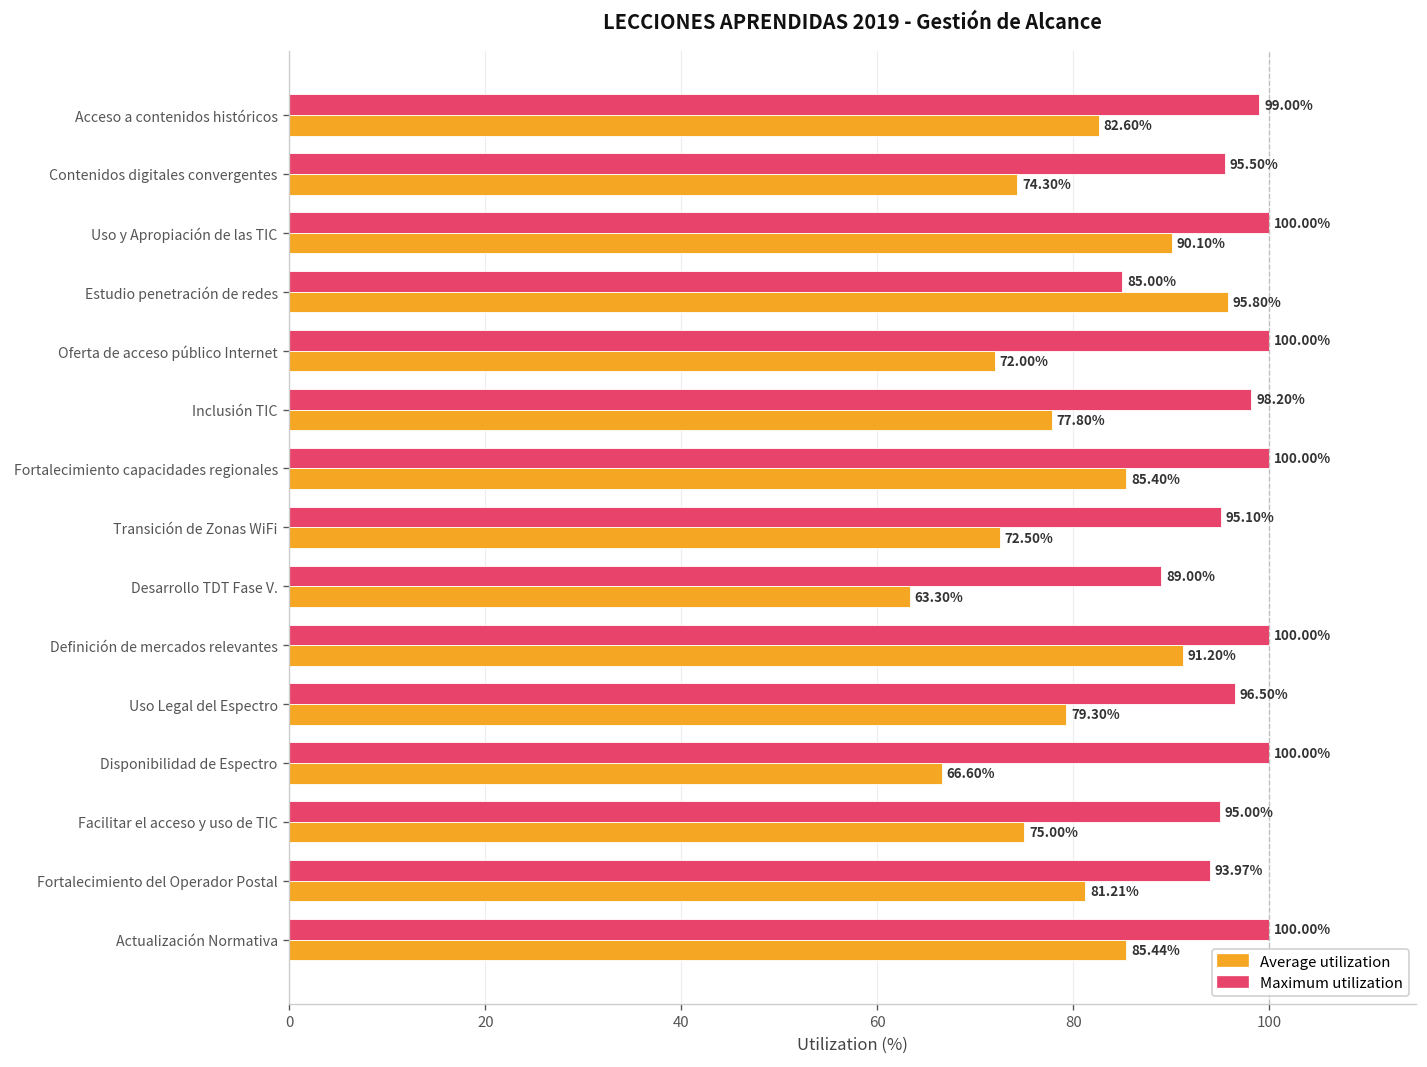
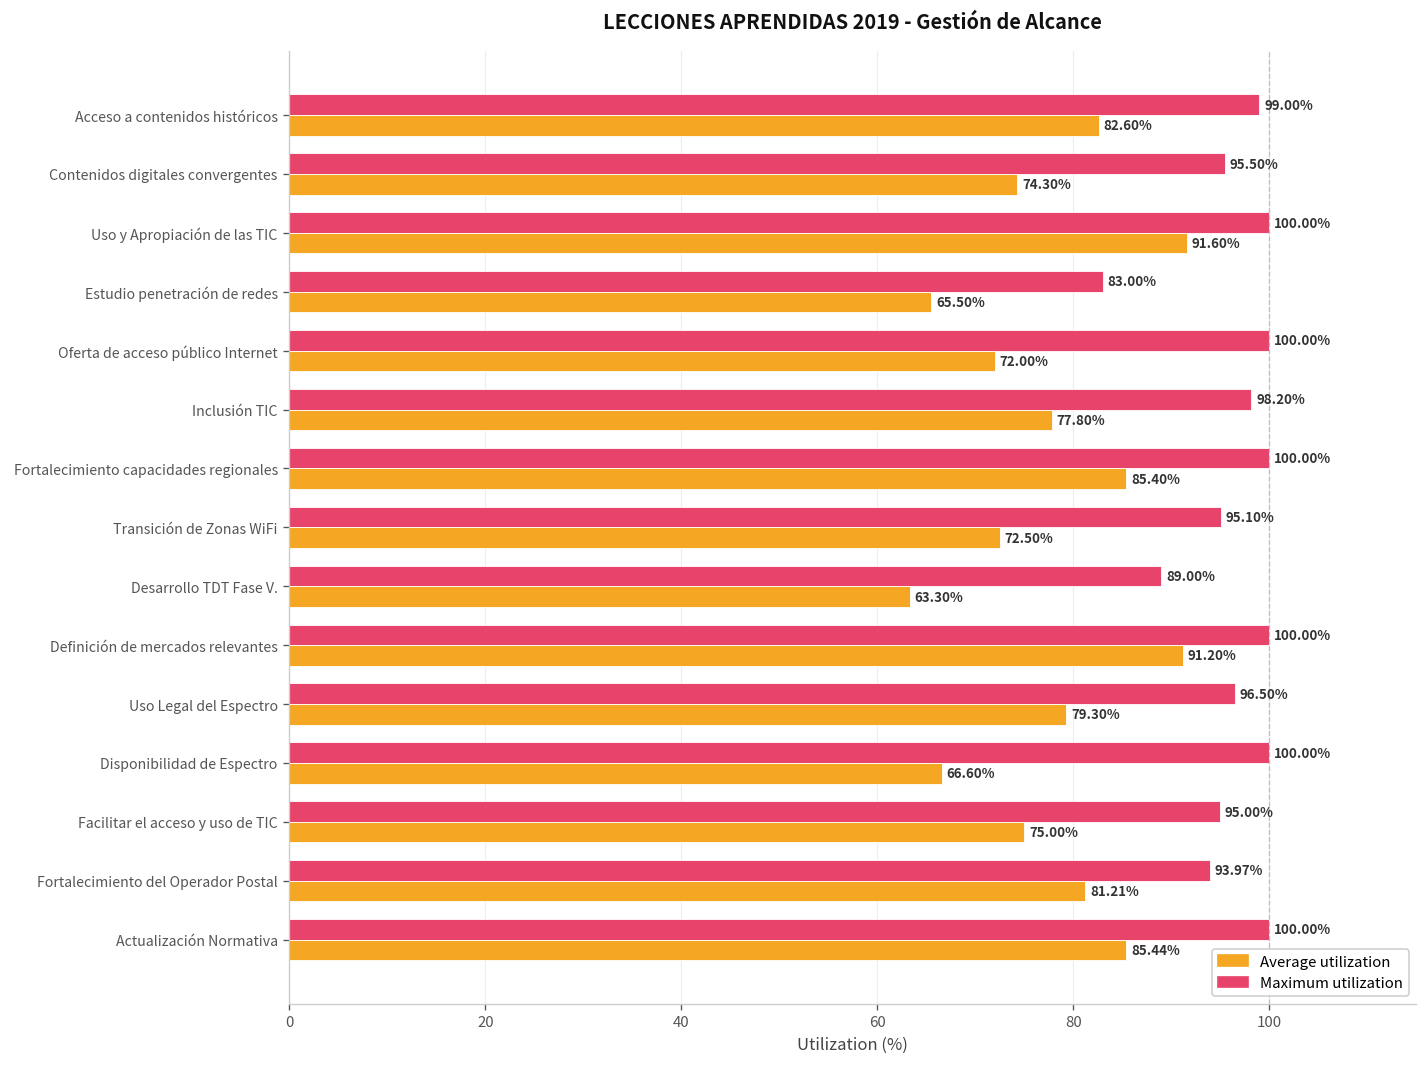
  {
    "Maximum utilization": {
      "Acceso a contenidos históricos": "99.00%",
      "Contenidos digitales convergentes": "95.50%",
      "Uso y Apropiación de las TIC": "100.00%",
-     "Estudio penetración de redes": "85.00%",
+     "Estudio penetración de redes": "83.00%",
      "Oferta de acceso público Internet": "100.00%",
      "Inclusión TIC": "98.20%",
      "Fortalecimiento capacidades regionales": "100.00%",
      "Transición de Zonas WiFi": "95.10%",
      "Desarrollo TDT Fase V.": "89.00%",
      "Definición de mercados relevantes": "100.00%",
      "Uso Legal del Espectro": "96.50%",
      "Disponibilidad de Espectro": "100.00%",
      "Facilitar el acceso y uso de TIC": "95.00%",
      "Fortalecimiento del Operador Postal": "93.97%",
      "Actualización Normativa": "100.00%"
    },
    "Average utilization": {
      "Acceso a contenidos históricos": "82.60%",
      "Contenidos digitales convergentes": "74.30%",
-     "Uso y Apropiación de las TIC": "90.10%",
-     "Estudio penetración de redes": "95.80%",
+     "Uso y Apropiación de las TIC": "91.60%",
+     "Estudio penetración de redes": "65.50%",
      "Oferta de acceso público Internet": "72.00%",
      "Inclusión TIC": "77.80%",
      "Fortalecimiento capacidades regionales": "85.40%",
      "Transición de Zonas WiFi": "72.50%",
      "Desarrollo TDT Fase V.": "63.30%",
      "Definición de mercados relevantes": "91.20%",
      "Uso Legal del Espectro": "79.30%",
      "Disponibilidad de Espectro": "66.60%",
      "Facilitar el acceso y uso de TIC": "75.00%",
      "Fortalecimiento del Operador Postal": "81.21%",
      "Actualización Normativa": "85.44%"
    }
  }
